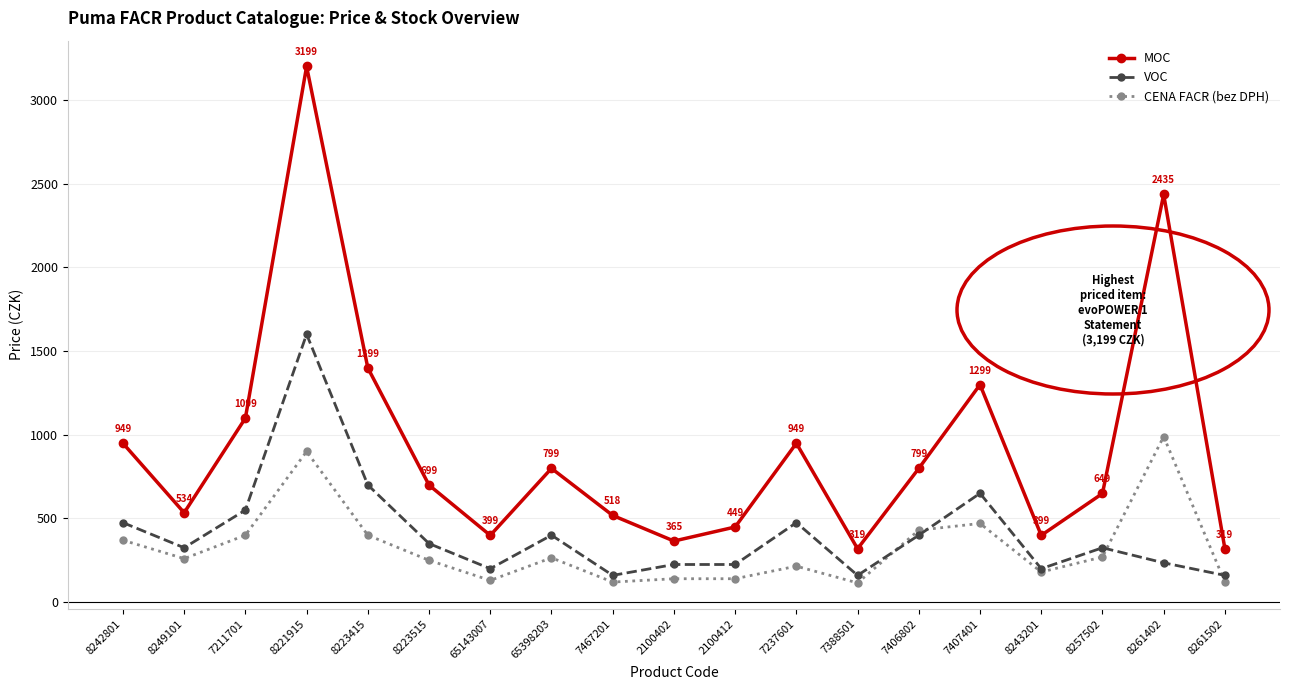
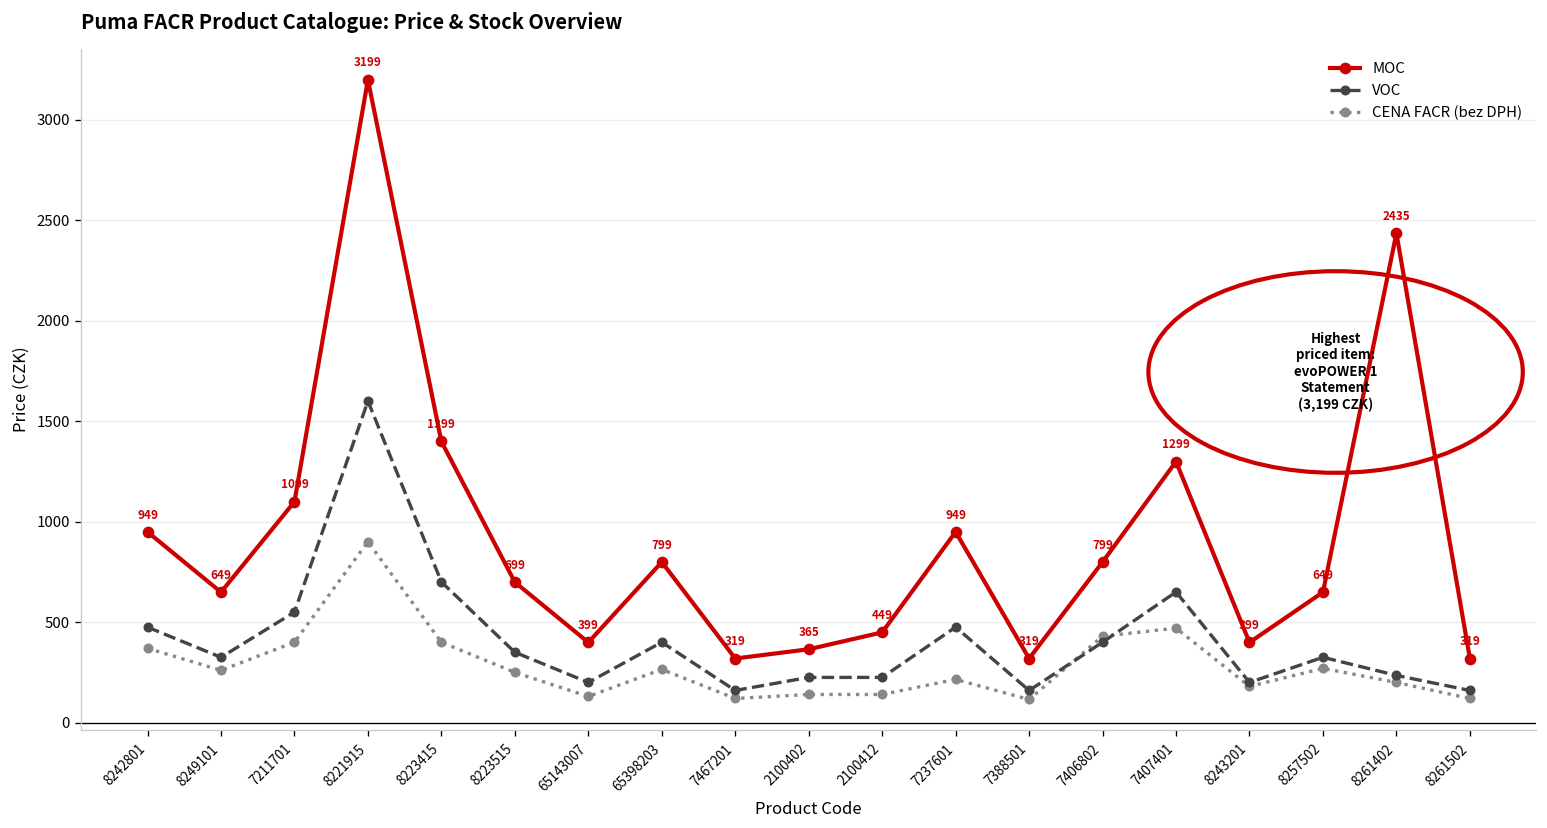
  {
    "MOC": {
      "8242801": 949,
-     "8249101": 534,
+     "8249101": 649,
      "7211701": 1099,
      "8221915": 3199,
      "8223415": 1399,
      "8223515": 699,
      "65143007": 399,
      "65398203": 799,
-     "7467201": 518,
+     "7467201": 319,
      "2100402": 365,
      "2100412": 449,
      "7237601": 949,
      "7388501": 319,
      "7406802": 799,
      "7407401": 1299,
      "8243201": 399,
      "8257502": 649,
      "8261402": 2435,
      "8261502": 319
    },
    "VOC": {
      "8242801": 480,
      "8249101": 330,
      "7211701": 550,
      "8221915": 1600,
      "8223415": 700,
      "8223515": 350,
      "65143007": 200,
      "65398203": 400,
      "7467201": 160,
      "2100402": 230,
      "2100412": 230,
      "7237601": 480,
      "7388501": 160,
      "7406802": 400,
      "7407401": 650,
      "8243201": 200,
      "8257502": 330,
      "8261402": 240,
      "8261502": 160
    },
    "CENA FACR (bez DPH)": {
      "8242801": 370,
      "8249101": 260,
      "7211701": 400,
      "8221915": 900,
      "8223415": 400,
      "8223515": 250,
      "65143007": 130,
      "65398203": 270,
      "7467201": 120,
      "2100402": 140,
      "2100412": 140,
      "7237601": 220,
      "7388501": 120,
      "7406802": 430,
      "7407401": 470,
      "8243201": 180,
      "8257502": 270,
-     "8261402": 990,
+     "8261402": 200,
      "8261502": 120
    }
  }
